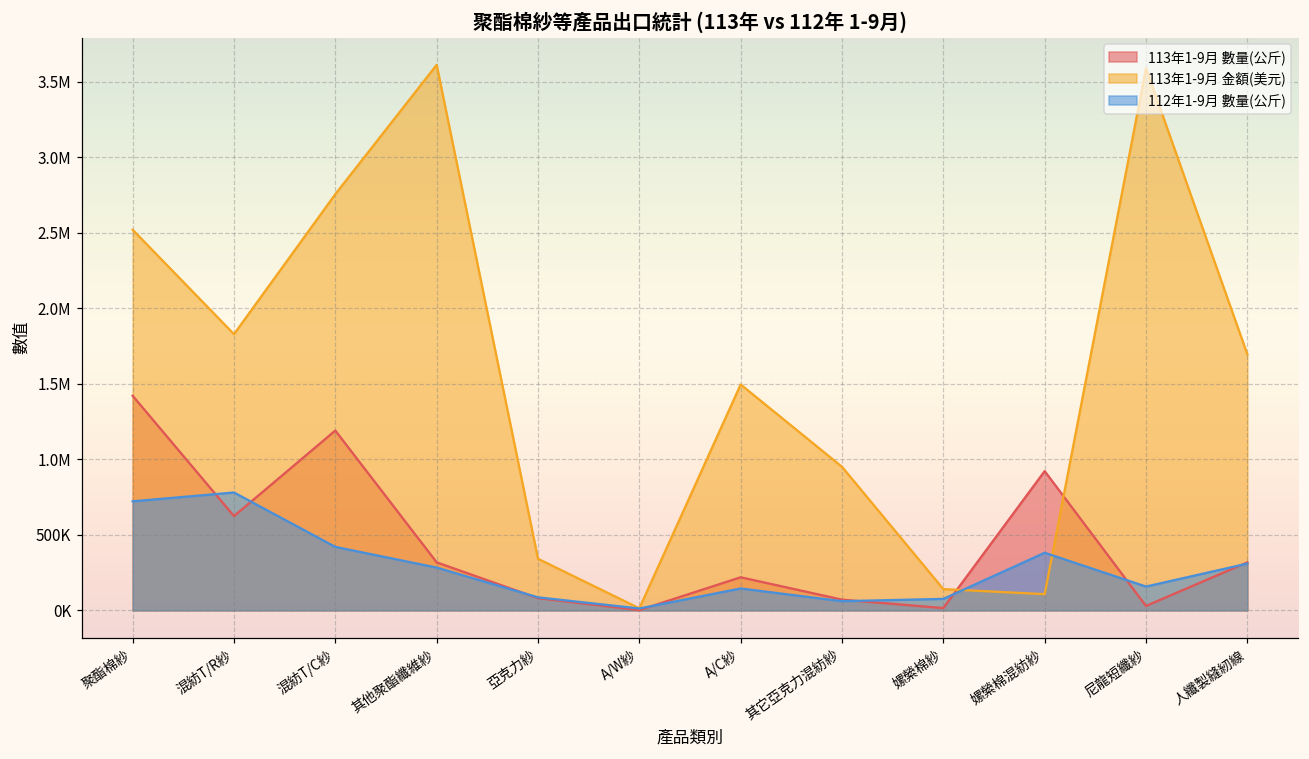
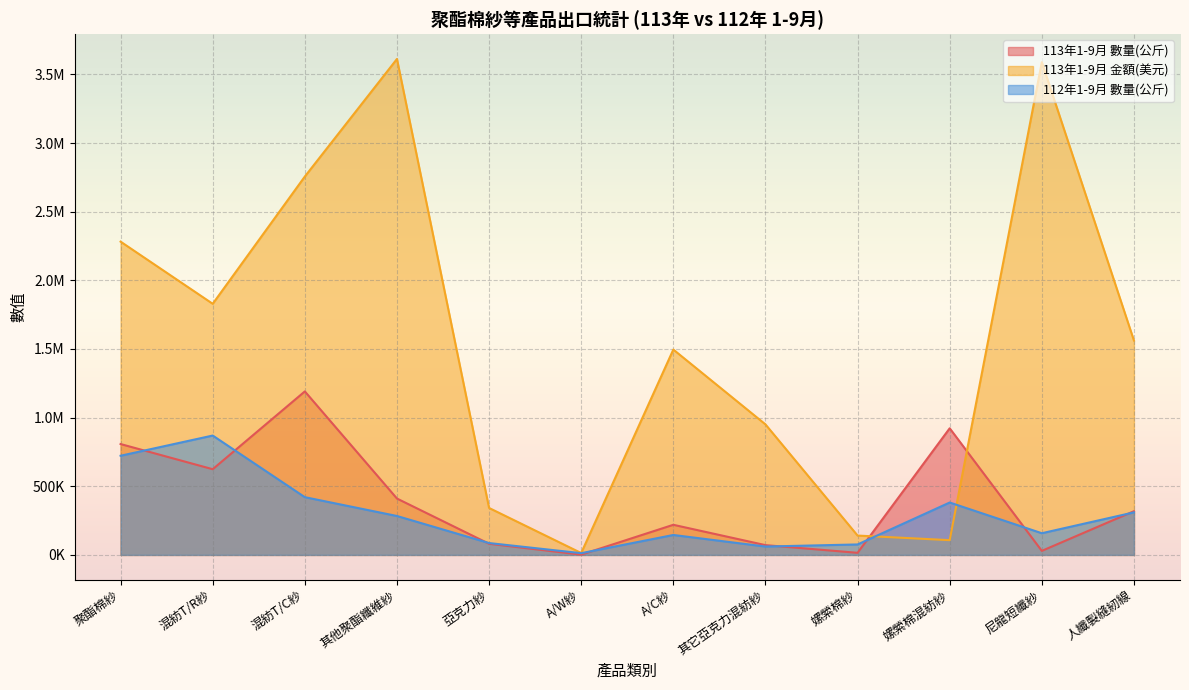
  {
    "113年1-9月 數量(公斤)": {
-     "聚酯棉紗": 1420000,
+     "聚酯棉紗": 810000,
      "混紡T/R紗": 620000,
      "混紡T/C紗": 1190000,
-     "其他聚酯纖維紗": 320000,
+     "其他聚酯纖維紗": 410000,
      "A/C紗": 220000,
      "嫘縈棉紗": 20000,
      "嫘縈棉混紡紗": 920000,
      "尼龍短纖紗": 30000
    },
    "113年1-9月 金額(美元)": {
-     "聚酯棉紗": 2520000,
+     "聚酯棉紗": 2280000,
      "混紡T/R紗": 1830000,
      "混紡T/C紗": 2760000,
      "其他聚酯纖維紗": 3610000,
      "亞克力紗": 340000,
      "A/C紗": 1500000,
      "其它亞克力混紡紗": 950000,
      "嫘縈棉紗": 140000,
      "嫘縈棉混紡紗": 110000,
-     "人纖製縫紉線": 1700000
+     "人纖製縫紉線": 1560000
    },
    "112年1-9月 數量(公斤)": {
      "聚酯棉紗": 720000,
-     "混紡T/R紗": 780000,
+     "混紡T/R紗": 870000,
      "混紡T/C紗": 420000,
      "其他聚酯纖維紗": 280000,
      "A/C紗": 150000,
      "嫘縈棉紗": 80000,
      "嫘縈棉混紡紗": 380000,
      "尼龍短纖紗": 160000
    }
  }
